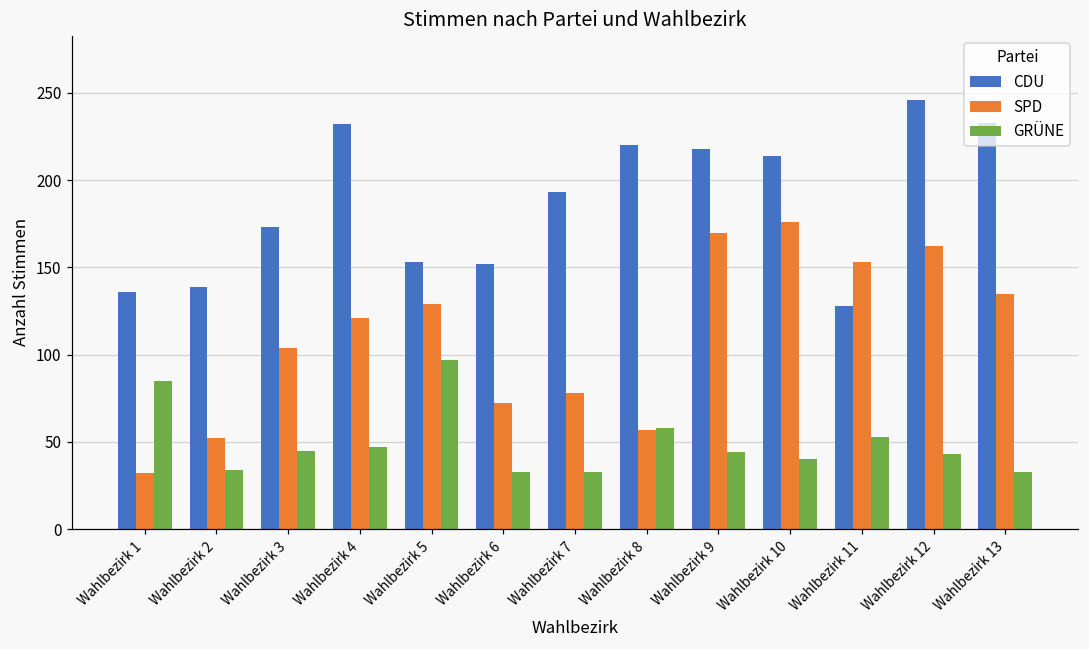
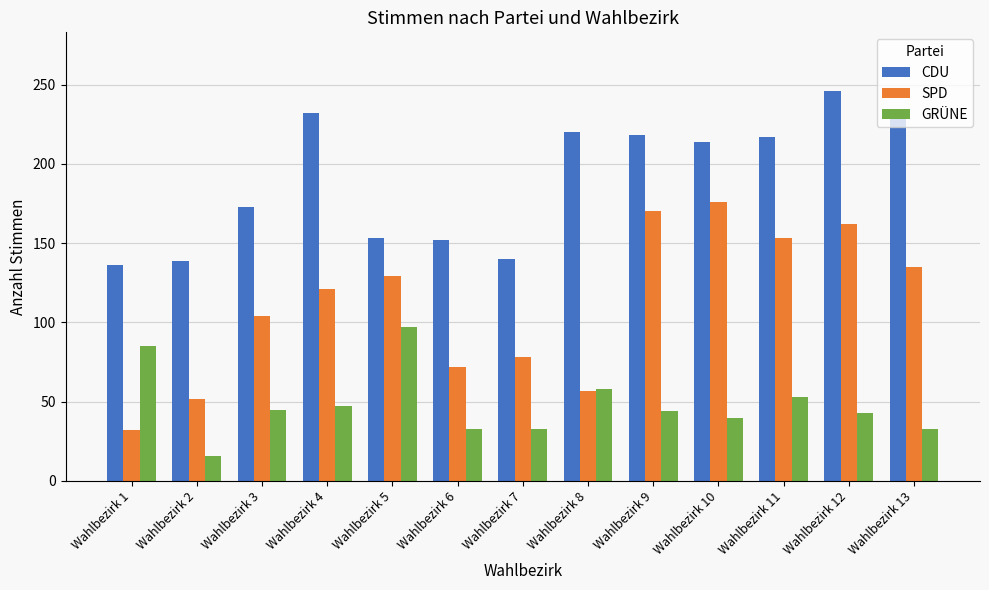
  {
    "CDU": {
      "Wahlbezirk 1": 136,
      "Wahlbezirk 2": 139,
      "Wahlbezirk 3": 173,
      "Wahlbezirk 4": 232,
      "Wahlbezirk 5": 153,
      "Wahlbezirk 6": 152,
-     "Wahlbezirk 7": 193,
+     "Wahlbezirk 7": 140,
      "Wahlbezirk 8": 220,
      "Wahlbezirk 9": 218,
      "Wahlbezirk 10": 214,
-     "Wahlbezirk 11": 128,
+     "Wahlbezirk 11": 217,
      "Wahlbezirk 12": 246
    },
    "SPD": {
      "Wahlbezirk 1": 32,
      "Wahlbezirk 2": 52,
      "Wahlbezirk 3": 104,
      "Wahlbezirk 4": 121,
      "Wahlbezirk 5": 129,
      "Wahlbezirk 6": 72,
      "Wahlbezirk 7": 78,
      "Wahlbezirk 8": 57,
      "Wahlbezirk 9": 170,
      "Wahlbezirk 10": 176,
      "Wahlbezirk 11": 153,
      "Wahlbezirk 12": 162,
      "Wahlbezirk 13": 135
    },
    "GRÜNE": {
      "Wahlbezirk 1": 85,
-     "Wahlbezirk 2": 34,
+     "Wahlbezirk 2": 16,
      "Wahlbezirk 3": 45,
      "Wahlbezirk 4": 47,
      "Wahlbezirk 5": 97,
      "Wahlbezirk 6": 33,
      "Wahlbezirk 7": 33,
      "Wahlbezirk 8": 58,
      "Wahlbezirk 9": 44,
      "Wahlbezirk 10": 40,
      "Wahlbezirk 11": 53,
      "Wahlbezirk 12": 43,
      "Wahlbezirk 13": 33
    }
  }
